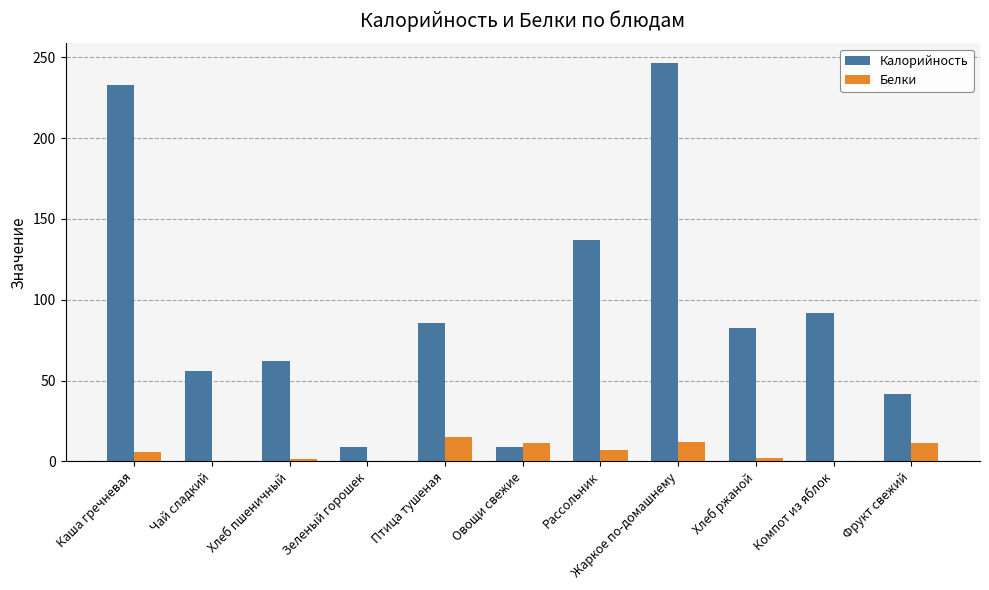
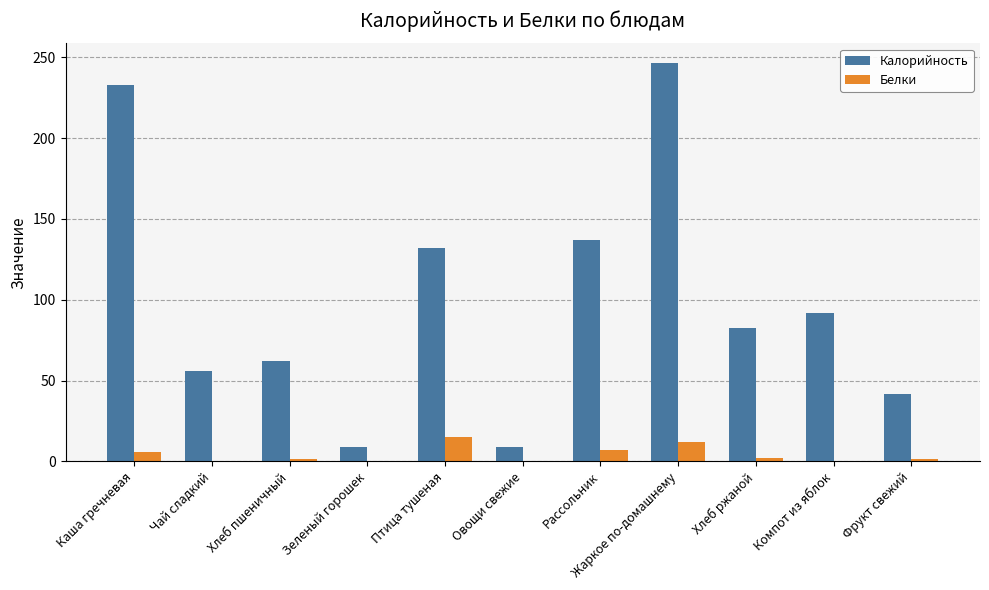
  {
    "Калорийность": {
      "Каша гречневая": 233,
      "Чай сладкий": 56,
      "Хлеб пшеничный": 62,
      "Зеленый горошек": 9,
-     "Птица тушеная": 86,
+     "Птица тушеная": 132,
      "Овощи свежие": 9,
      "Рассольник": 137,
      "Жаркое по-домашнему": 246,
      "Хлеб ржаной": 82,
      "Компот из яблок": 92,
      "Фрукт свежий": 42
    },
    "Белки": {
      "Каша гречневая": 6,
      "Хлеб пшеничный": 2,
      "Птица тушеная": 15,
-     "Овощи свежие": 11,
+     "Овощи свежие": 0,
      "Рассольник": 7,
      "Жаркое по-домашнему": 12,
      "Хлеб ржаной": 2,
-     "Фрукт свежий": 12
+     "Фрукт свежий": 2
    }
  }
